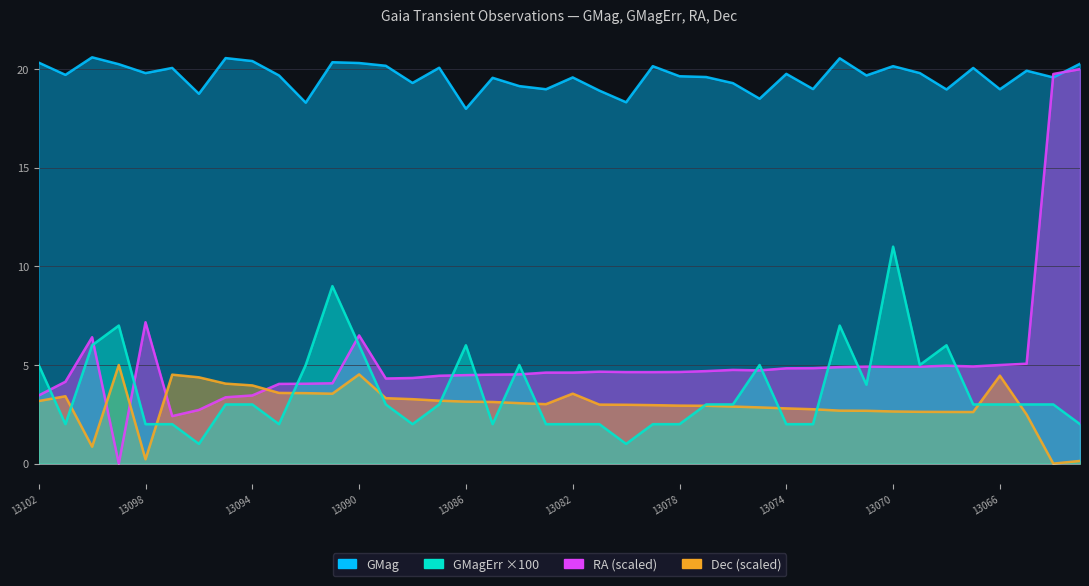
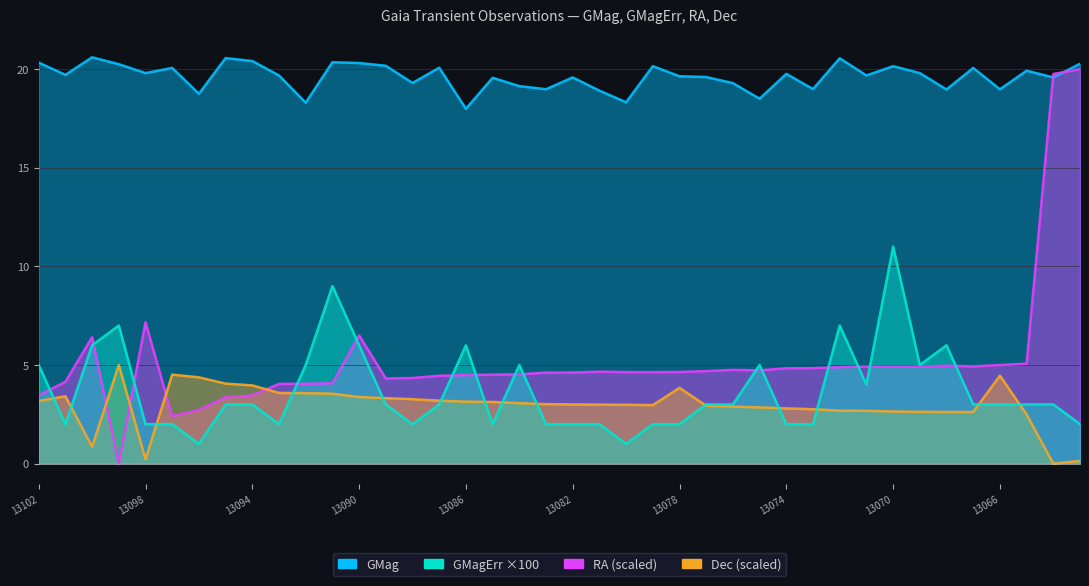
  {
    "RA (scaled)": {
      "13102": 3.5,
      "13098": 7.2,
      "13094": 3.5,
      "13090": 6.5,
      "13086": 4.5,
      "13082": 4.6,
      "13078": 4.6,
      "13074": 4.8,
      "13070": 4.9,
      "13066": 5.0
    },
    "Dec (scaled)": {
      "13102": 3.2,
      "13098": 0.2,
      "13094": 4.0,
-     "13090": 4.5,
+     "13090": 3.4,
      "13086": 3.1,
-     "13082": 3.5,
-     "13078": 2.9,
+     "13082": 3.0,
+     "13078": 3.8,
      "13074": 2.8,
      "13070": 2.6,
      "13066": 4.5
    }
  }
